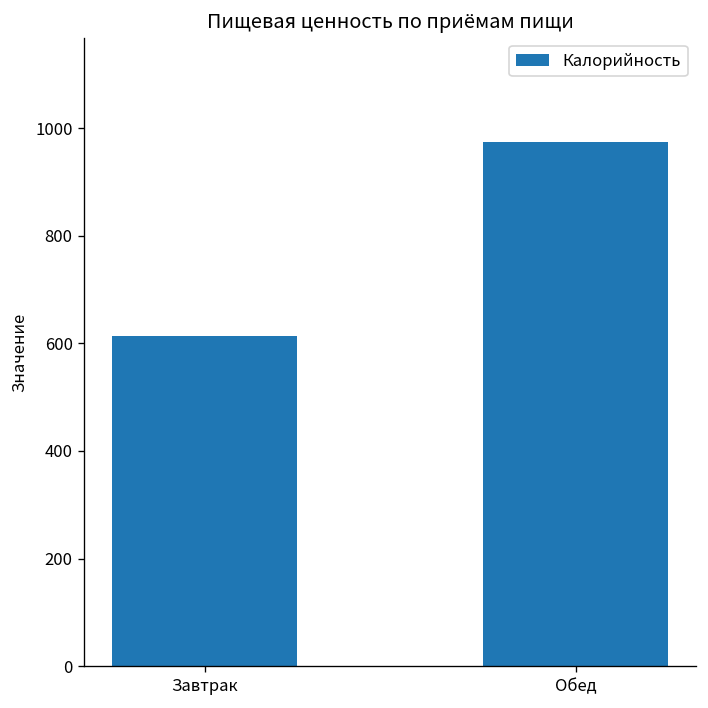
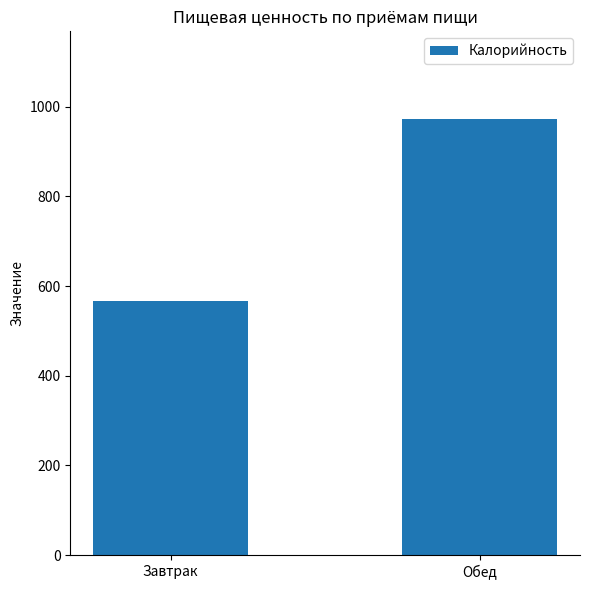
  {
-   "Завтрак": 610,
+   "Завтрак": 570,
    "Обед": 970
  }
